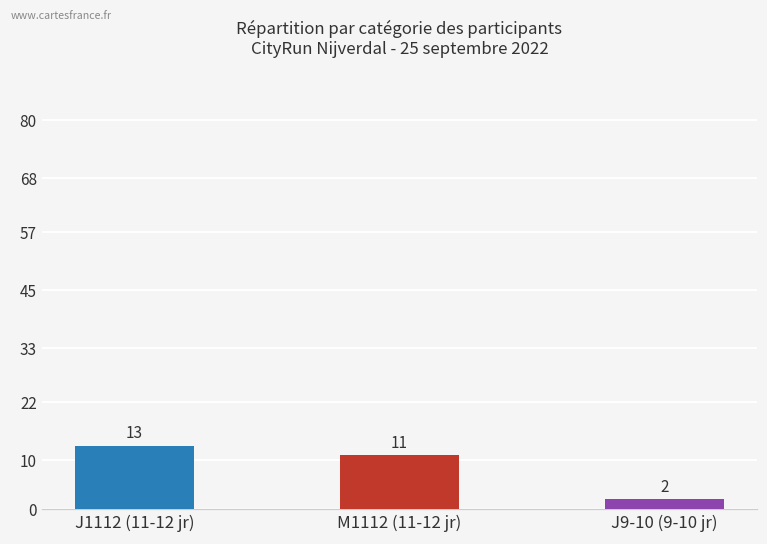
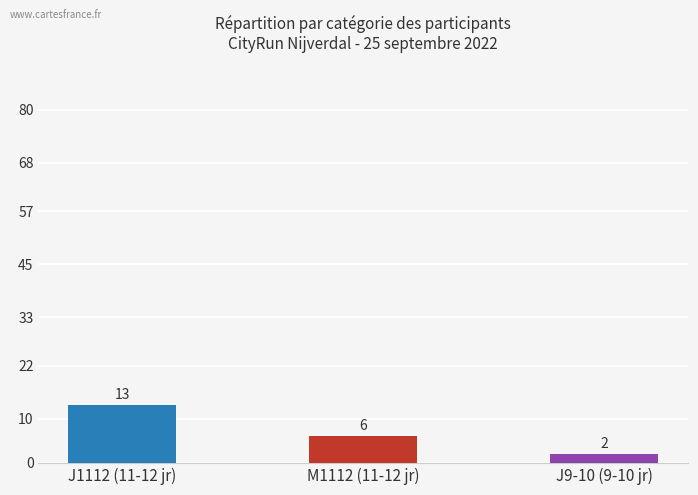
  {
    "J1112 (11-12 jr)": 13,
-   "M1112 (11-12 jr)": 11,
+   "M1112 (11-12 jr)": 6,
    "J9-10 (9-10 jr)": 2
  }
